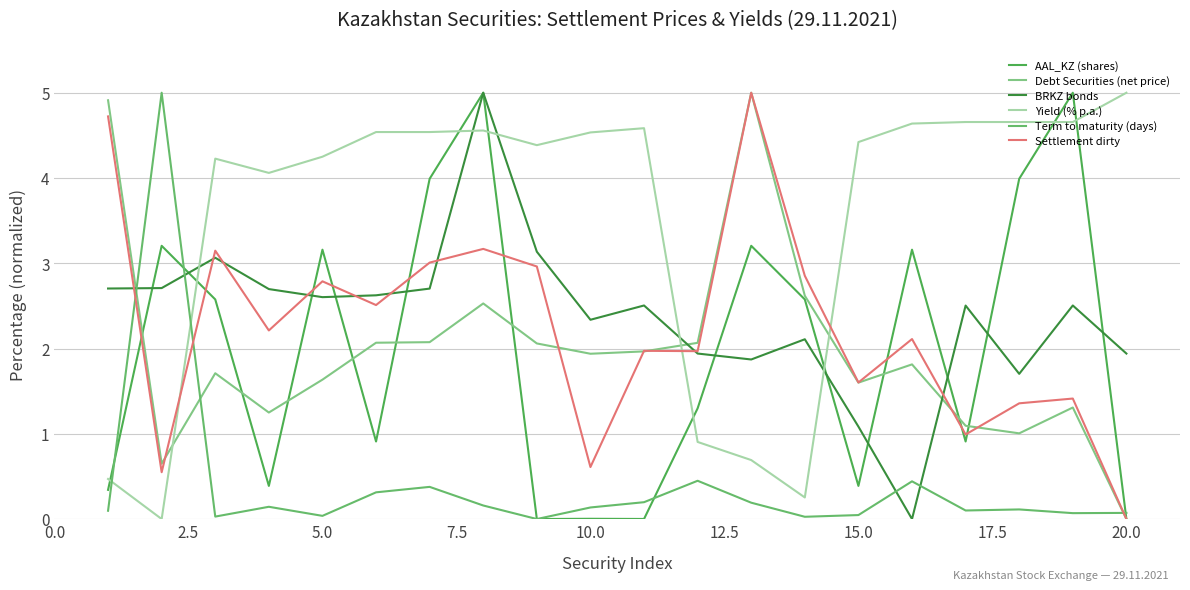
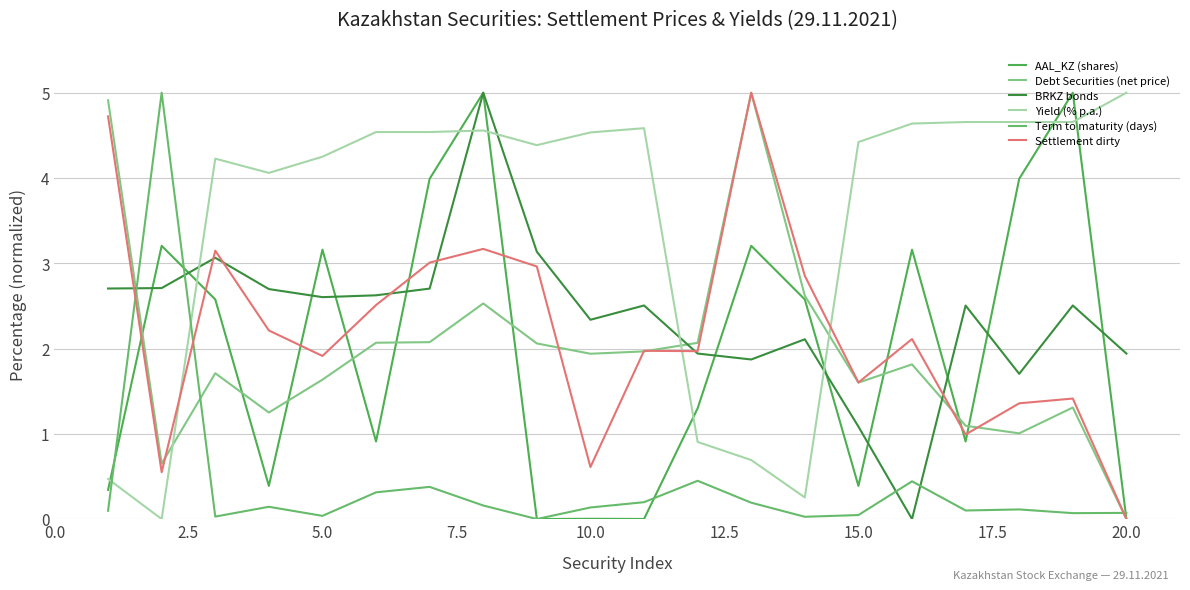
  {
    "Settlement dirty": {
-     "5.0": 2.8,
+     "5.0": 1.9,
      "10.0": 0.6
    }
  }
